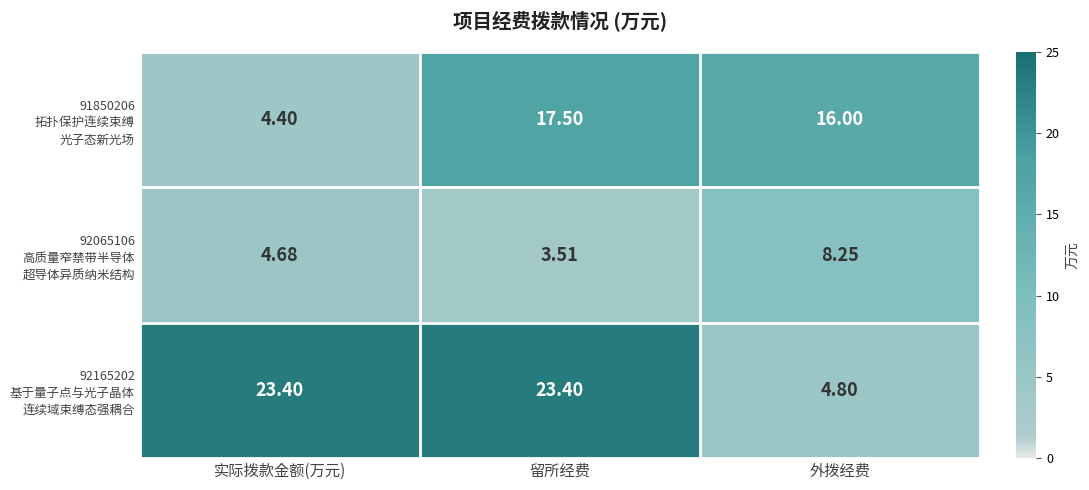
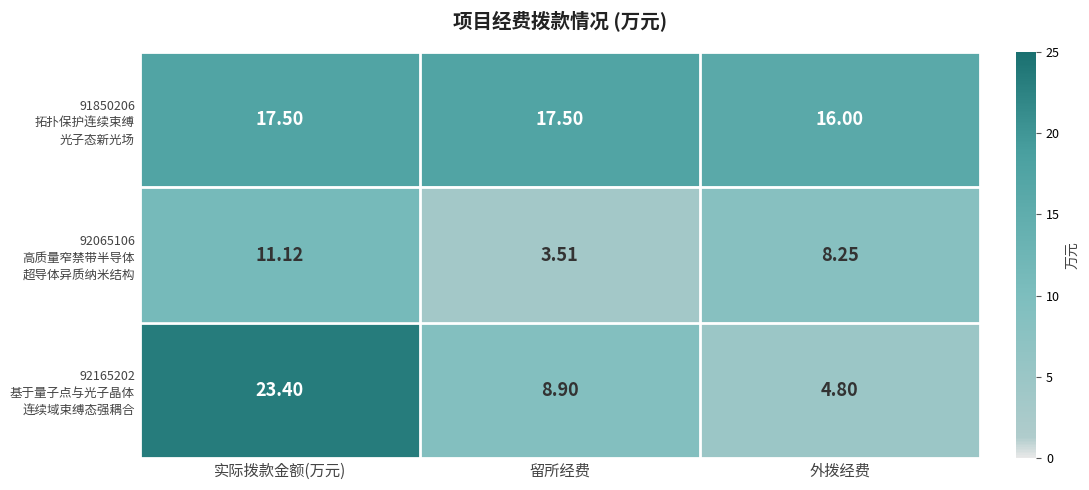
  {
    "91850206 拓扑保护连续束缚 光子态新光场": {
-     "实际拨款金额(万元)": 4.40,
+     "实际拨款金额(万元)": 17.50,
      "留所经费": 17.50,
      "外拨经费": 16.00
    },
    "92065106 高质量窄禁带半导体 超导体异质纳米结构": {
-     "实际拨款金额(万元)": 4.68,
+     "实际拨款金额(万元)": 11.12,
      "留所经费": 3.51,
      "外拨经费": 8.25
    },
    "92165202 基于量子点与光子晶体 连续域束缚态强耦合": {
      "实际拨款金额(万元)": 23.40,
-     "留所经费": 23.40,
+     "留所经费": 8.90,
      "外拨经费": 4.80
    }
  }
